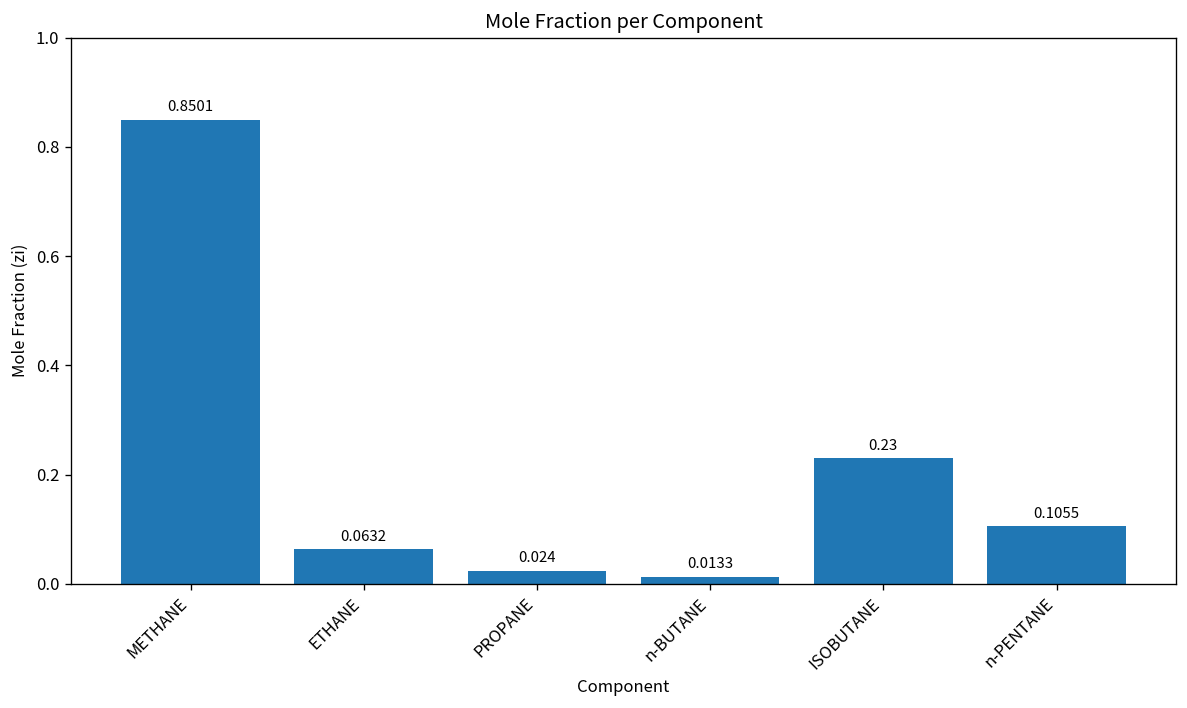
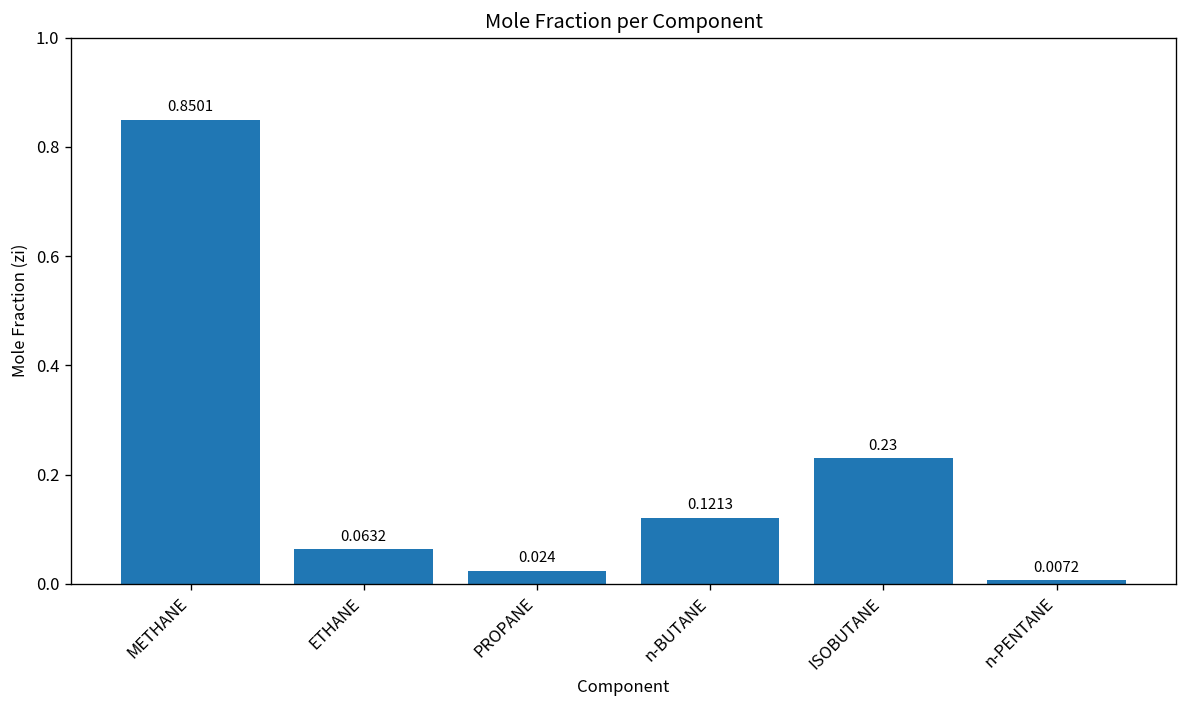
  {
    "METHANE": 0.8501,
    "ETHANE": 0.0632,
    "PROPANE": 0.024,
-   "n-BUTANE": 0.0133,
+   "n-BUTANE": 0.1213,
    "ISOBUTANE": 0.23,
-   "n-PENTANE": 0.1055
+   "n-PENTANE": 0.0072
  }
